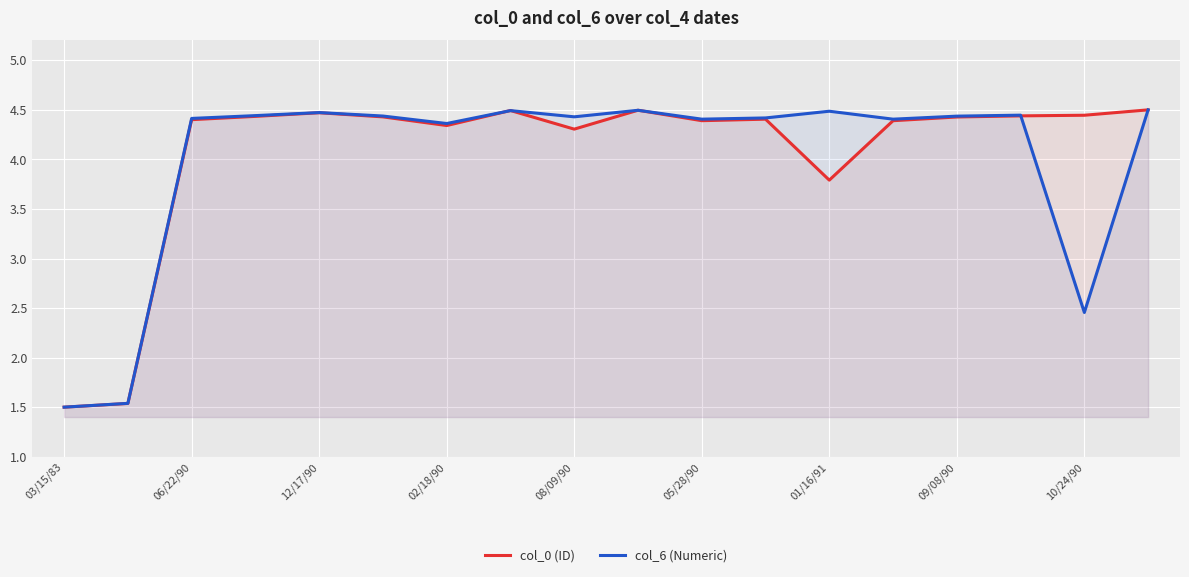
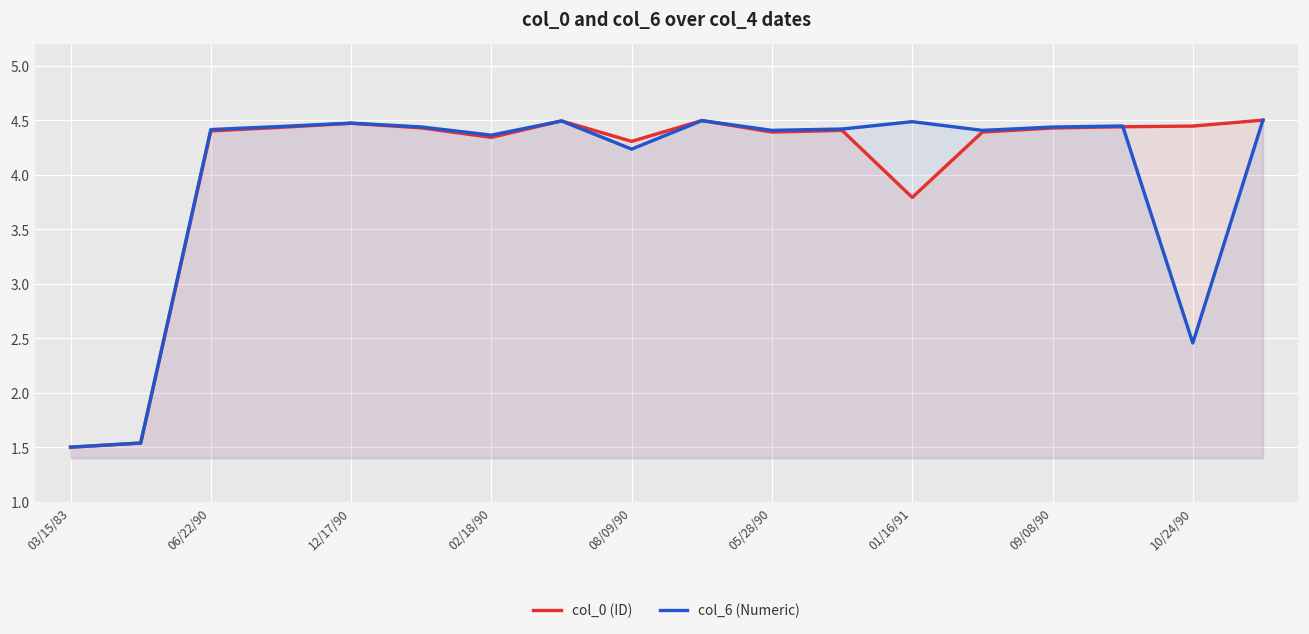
  {
    "col_0 (ID)": {
      "08/09/90": 4.3,
      "01/16/91": 3.8,
      "10/24/90": 4.4
    },
    "col_6 (Numeric)": {
-     "08/09/90": 4.4,
+     "08/09/90": 4.2,
      "01/16/91": 4.5,
      "10/24/90": 2.5
    }
  }
